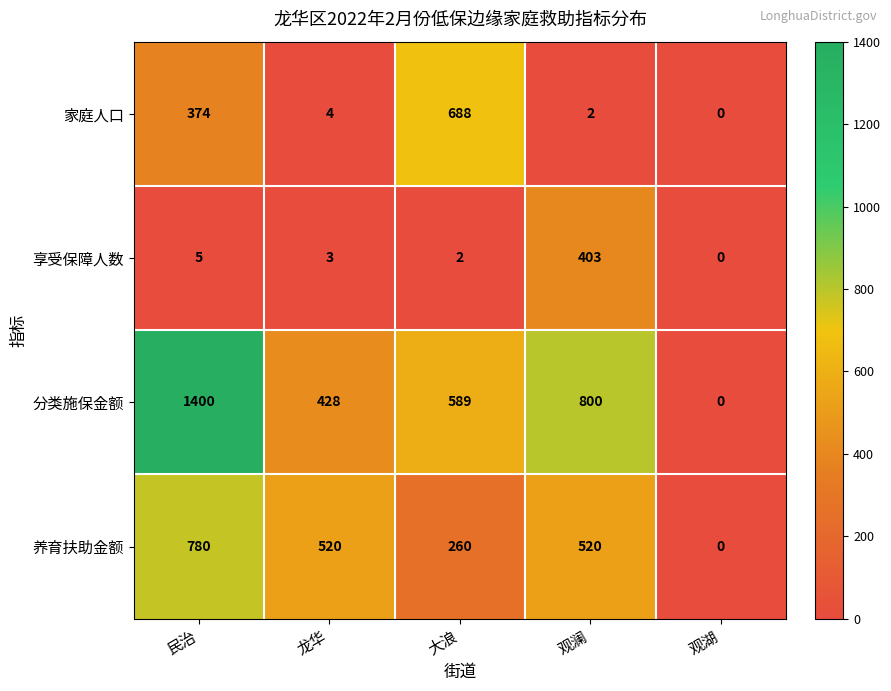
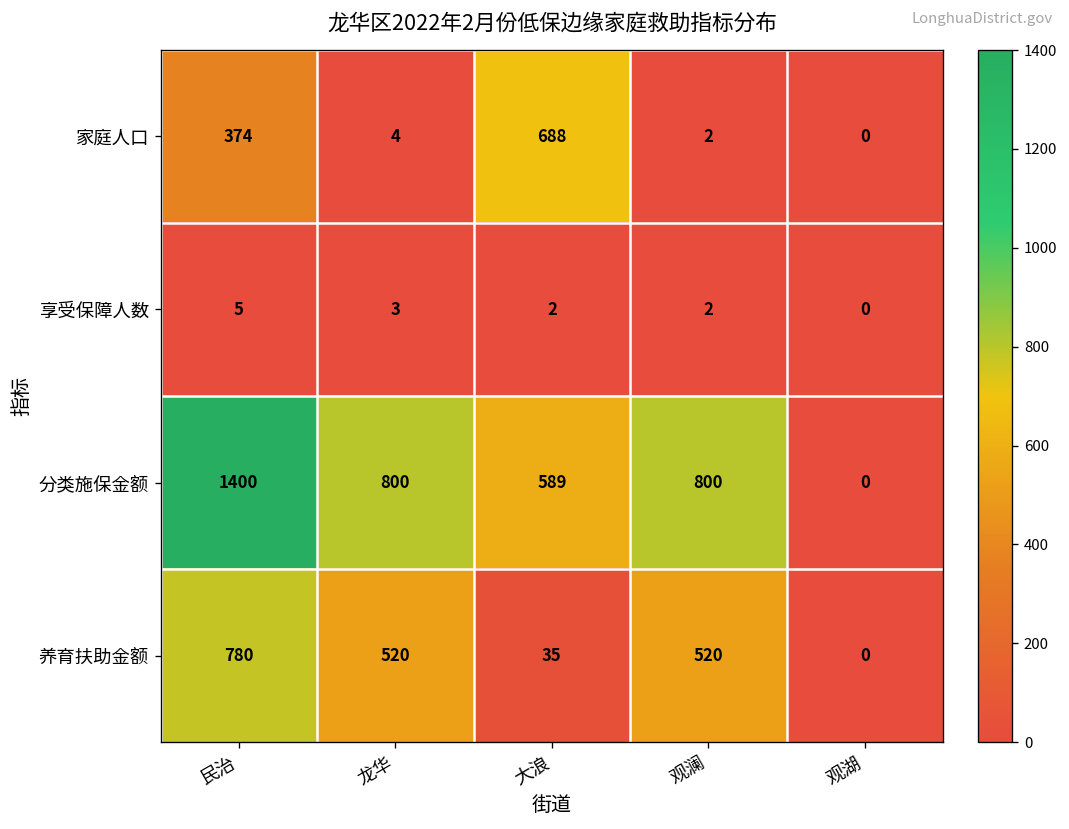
  {
    "家庭人口": {
      "民治": 374,
      "龙华": 4,
      "大浪": 688,
      "观澜": 2,
      "观湖": 0
    },
    "享受保障人数": {
      "民治": 5,
      "龙华": 3,
      "大浪": 2,
-     "观澜": 403,
+     "观澜": 2,
      "观湖": 0
    },
    "分类施保金额": {
      "民治": 1400,
-     "龙华": 428,
+     "龙华": 800,
      "大浪": 589,
      "观澜": 800,
      "观湖": 0
    },
    "养育扶助金额": {
      "民治": 780,
      "龙华": 520,
-     "大浪": 260,
+     "大浪": 35,
      "观澜": 520,
      "观湖": 0
    }
  }
